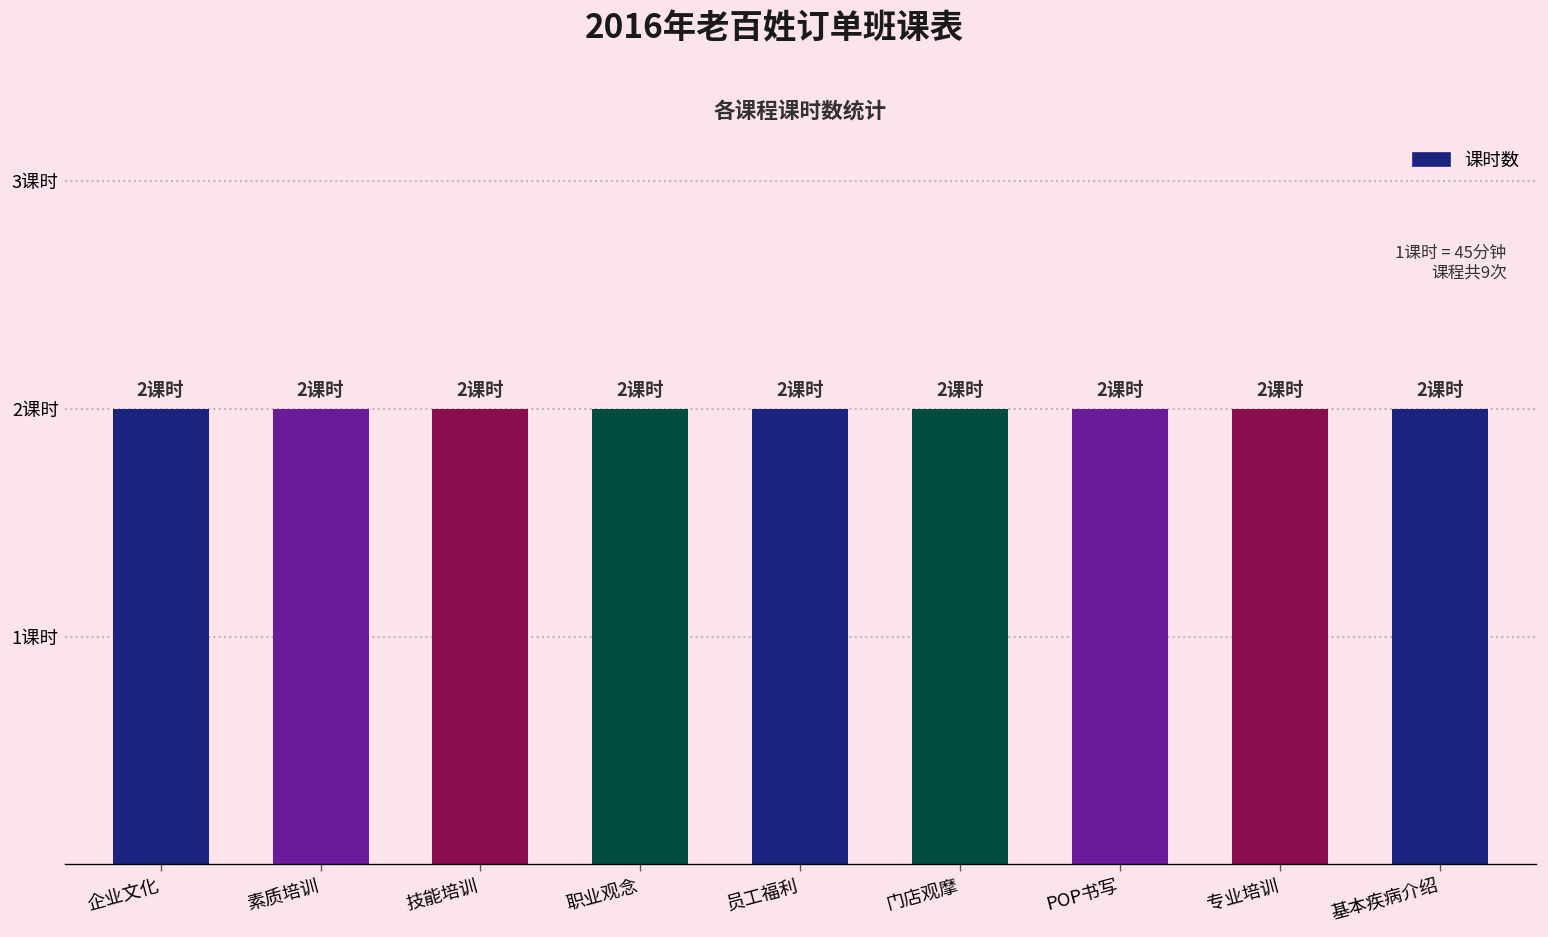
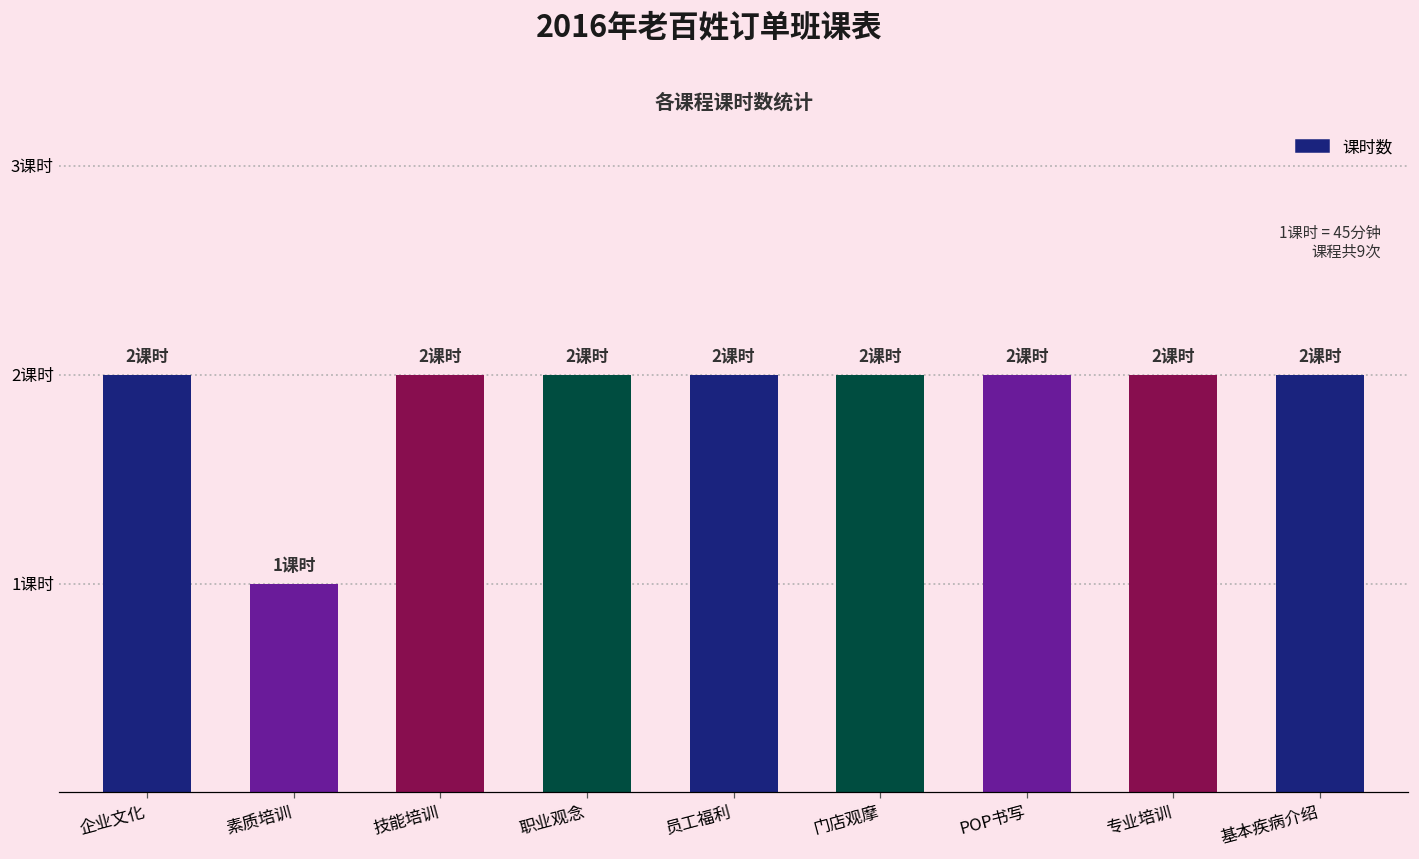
  {
    "企业文化": 2,
-   "素质培训": 2,
+   "素质培训": 1,
    "技能培训": 2,
    "职业观念": 2,
    "员工福利": 2,
    "门店观摩": 2,
    "POP书写": 2,
    "专业培训": 2,
    "基本疾病介绍": 2
  }
